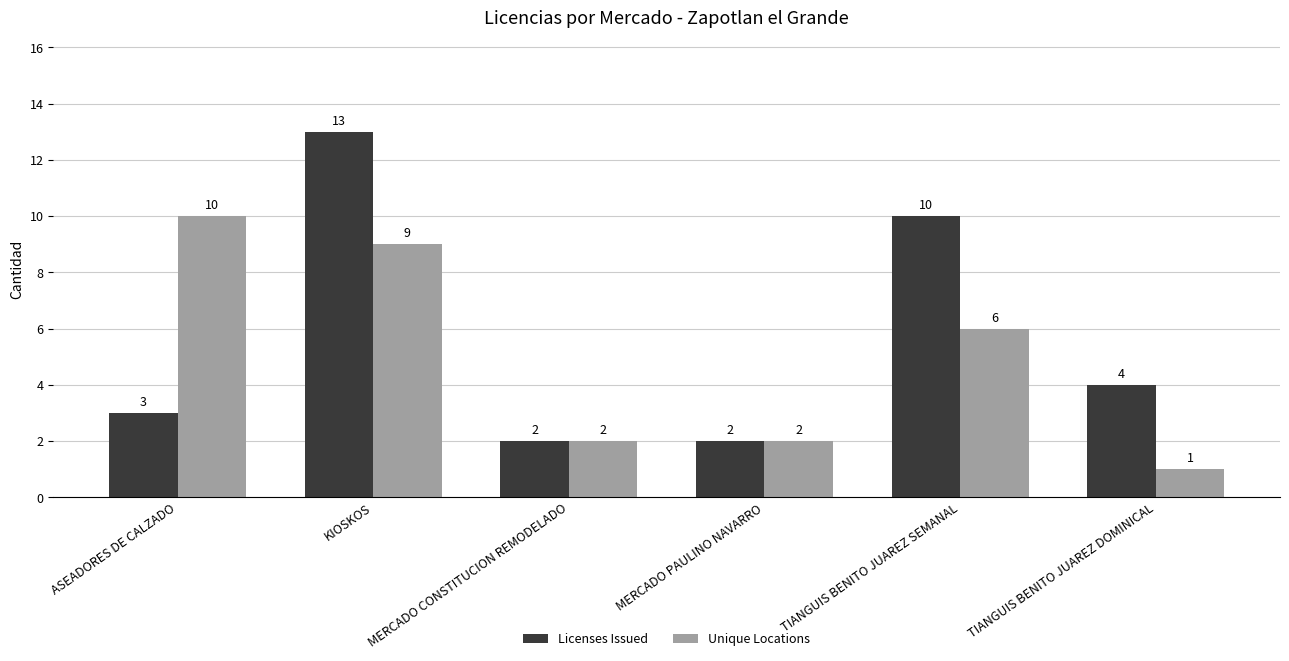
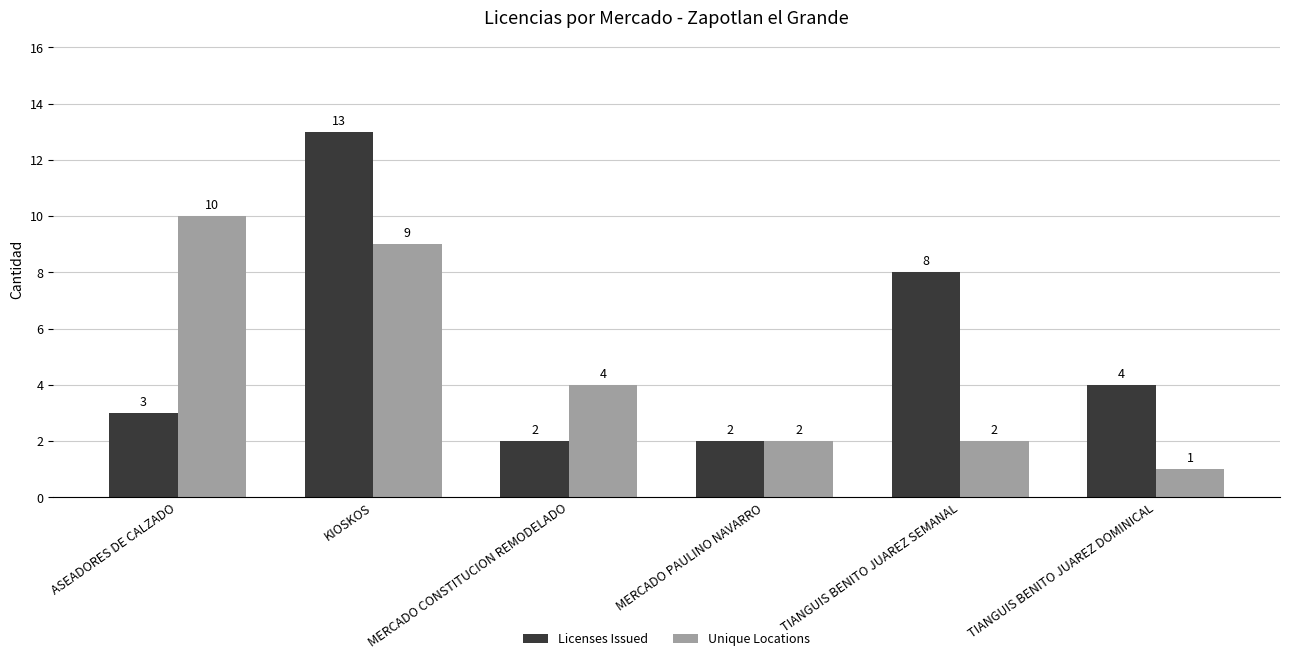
  {
    "Licenses Issued": {
      "ASEADORES DE CALZADO": 3,
      "KIOSKOS": 13,
      "MERCADO CONSTITUCION REMODELADO": 2,
      "MERCADO PAULINO NAVARRO": 2,
-     "TIANGUIS BENITO JUAREZ SEMANAL": 10,
+     "TIANGUIS BENITO JUAREZ SEMANAL": 8,
      "TIANGUIS BENITO JUAREZ DOMINICAL": 4
    },
    "Unique Locations": {
      "ASEADORES DE CALZADO": 10,
      "KIOSKOS": 9,
-     "MERCADO CONSTITUCION REMODELADO": 2,
+     "MERCADO CONSTITUCION REMODELADO": 4,
      "MERCADO PAULINO NAVARRO": 2,
-     "TIANGUIS BENITO JUAREZ SEMANAL": 6,
+     "TIANGUIS BENITO JUAREZ SEMANAL": 2,
      "TIANGUIS BENITO JUAREZ DOMINICAL": 1
    }
  }
